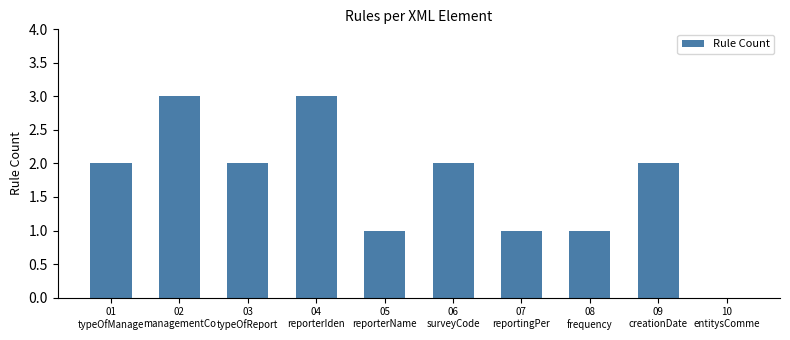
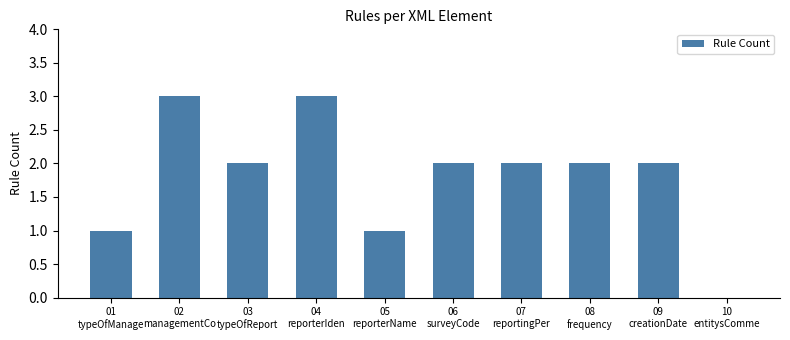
  {
-   "01 typeOfManage": 2,
+   "01 typeOfManage": 1,
    "02 managementCo": 3,
    "03 typeOfReport": 2,
    "04 reporterIden": 3,
    "05 reporterName": 1,
    "06 surveyCode": 2,
-   "07 reportingPer": 1,
-   "08 frequency": 1,
+   "07 reportingPer": 2,
+   "08 frequency": 2,
    "09 creationDate": 2,
    "10 entitysComme": 0
  }
